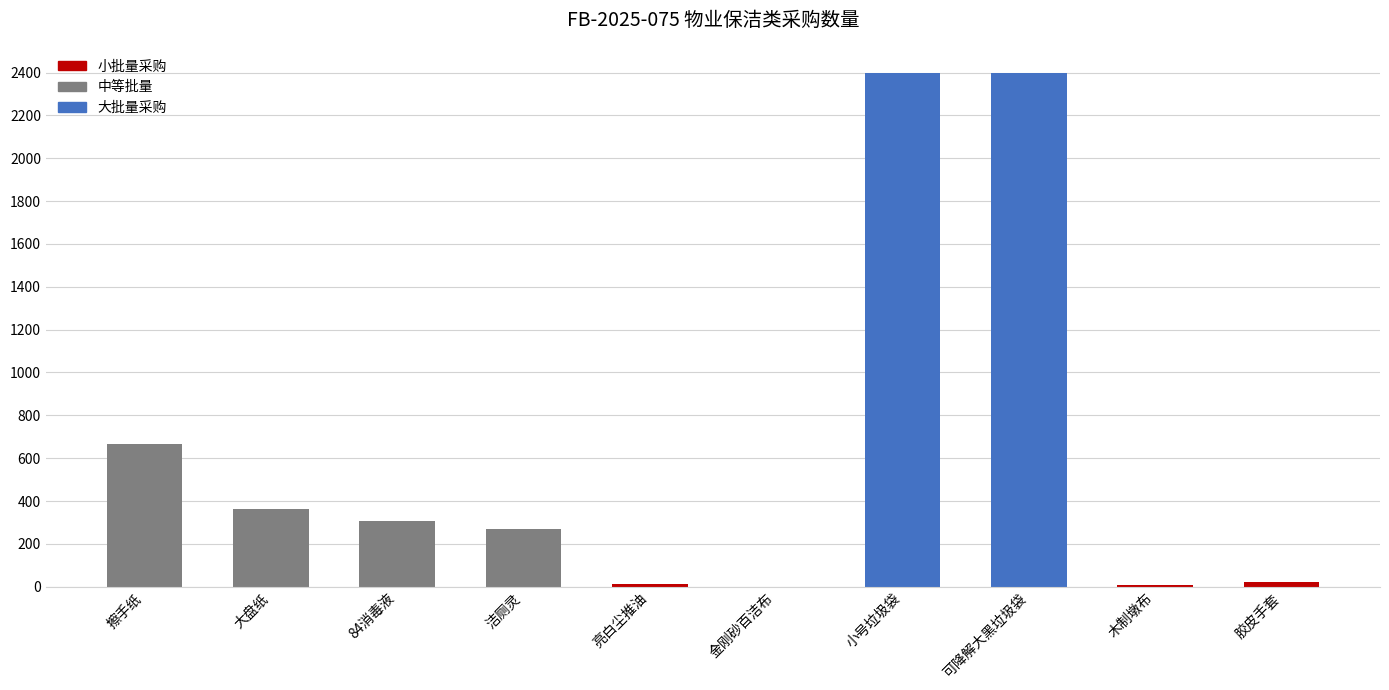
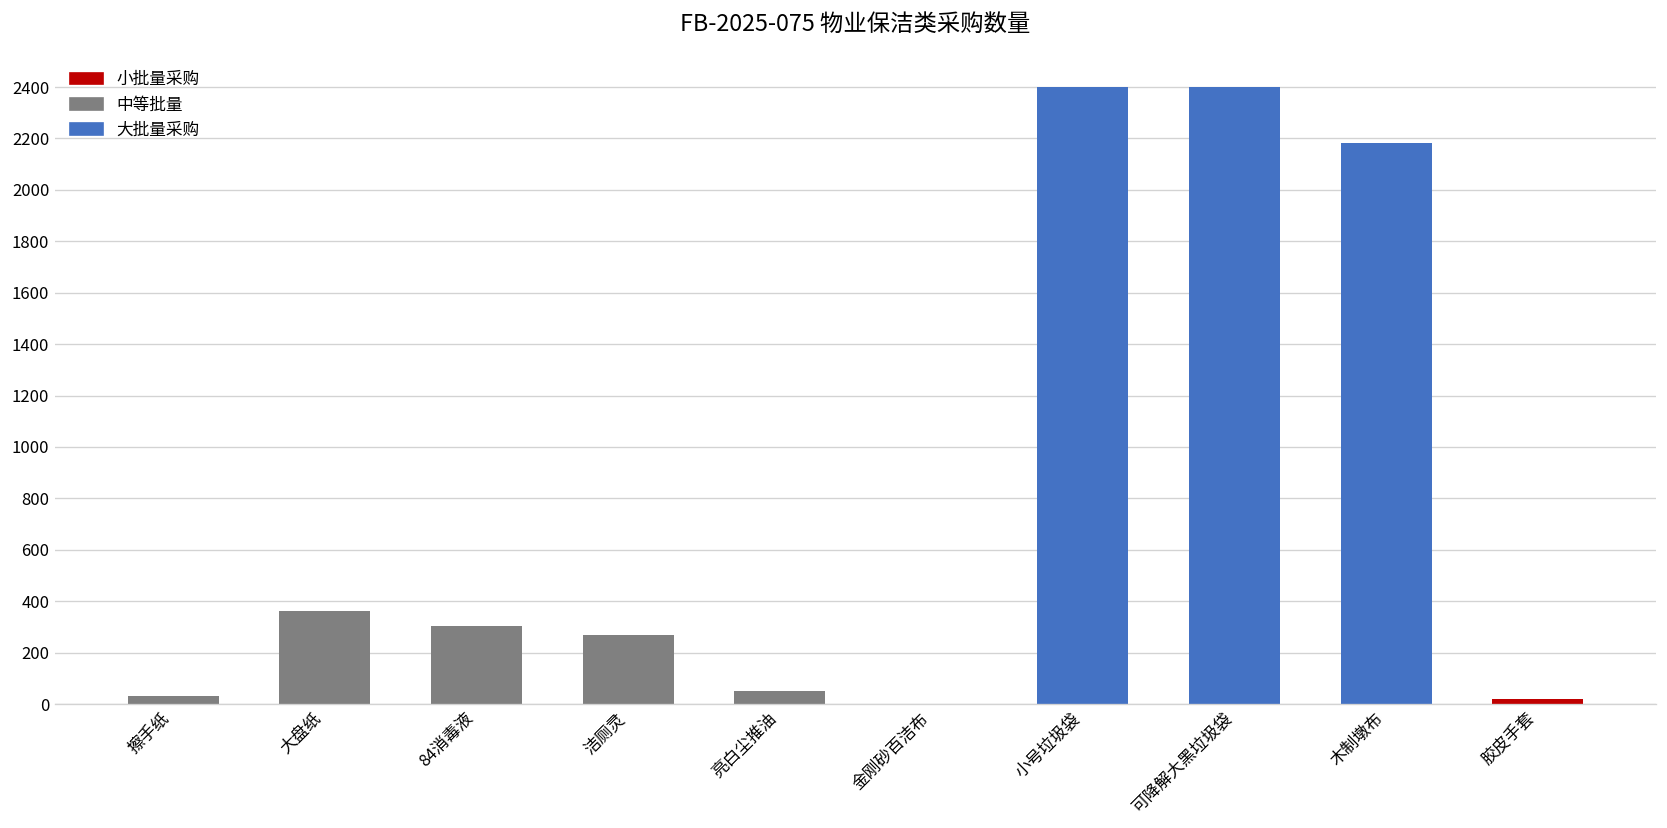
  {
-   "擦手纸": 660,
+   "擦手纸": 30,
    "大盘纸": 360,
    "84消毒液": 310,
    "洁厕灵": 270,
-   "亮白尘推油": 10,
+   "亮白尘推油": 50,
    "小号垃圾袋": 2400,
    "可降解大黑垃圾袋": 2400,
-   "木制墩布": 10,
+   "木制墩布": 2180,
    "胶皮手套": 20
  }
